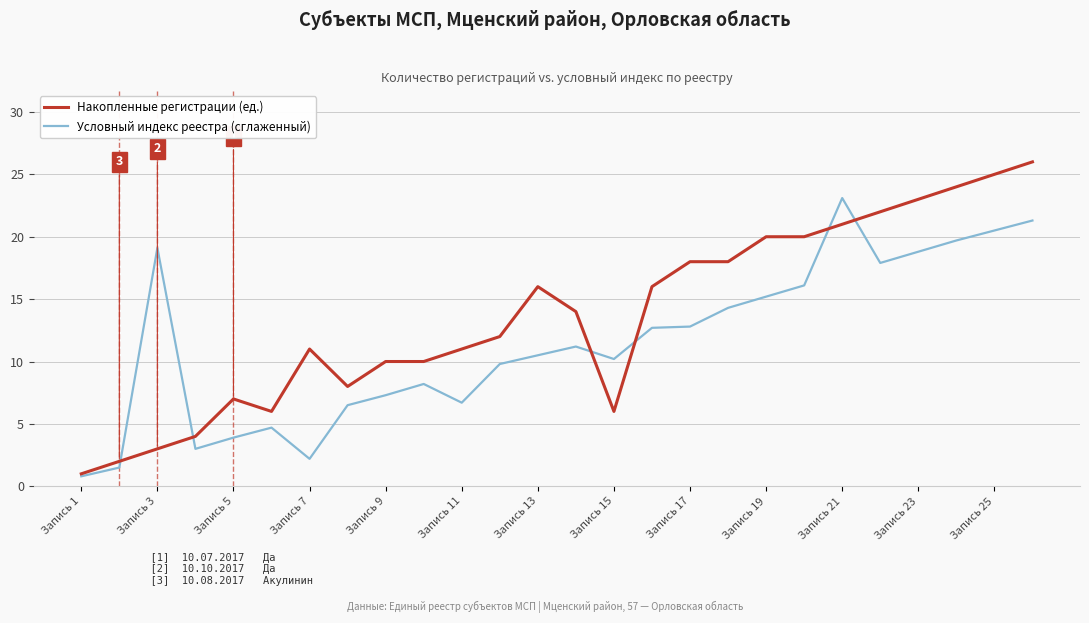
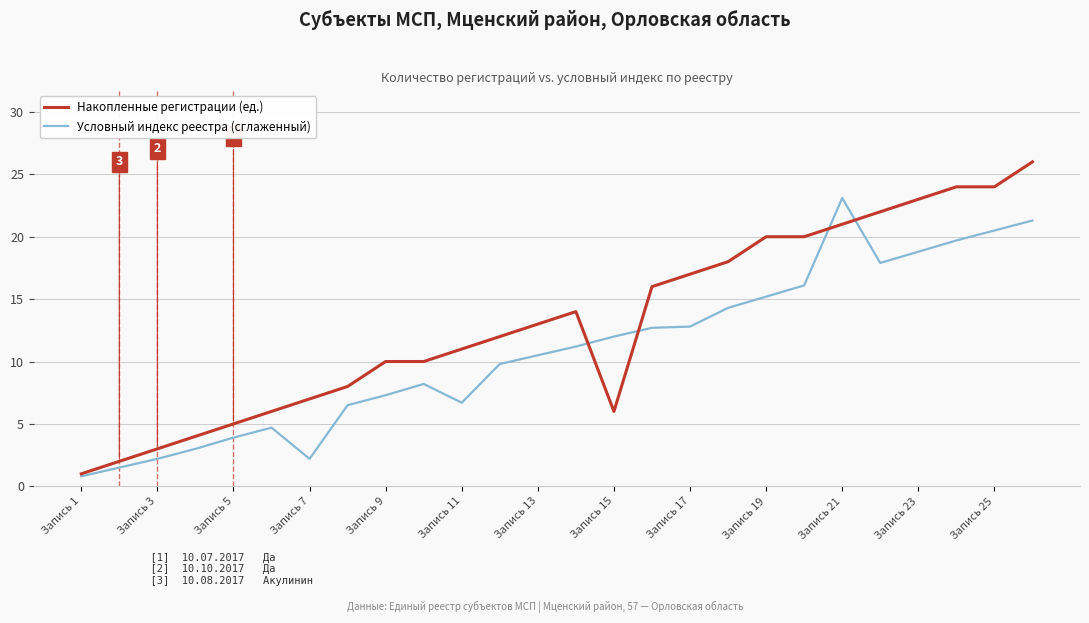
  {
    "Накопленные регистрации (ед.)": {
      "Запись 3": 3,
-     "Запись 5": 7,
-     "Запись 7": 11,
+     "Запись 5": 5,
+     "Запись 7": 7,
      "Запись 9": 10,
      "Запись 11": 11,
-     "Запись 13": 16,
+     "Запись 13": 13,
      "Запись 15": 6,
-     "Запись 17": 18,
+     "Запись 17": 17,
      "Запись 19": 20,
      "Запись 21": 21,
      "Запись 23": 23,
-     "Запись 25": 25
+     "Запись 25": 24
    },
    "Условный индекс реестра (сглаженный)": {
-     "Запись 3": 19.1,
+     "Запись 3": 2.2,
      "Запись 5": 3.9,
      "Запись 7": 2.2,
      "Запись 9": 7.3,
      "Запись 11": 6.7,
      "Запись 13": 10.5,
-     "Запись 15": 10.2,
+     "Запись 15": 12.0,
      "Запись 17": 12.8,
      "Запись 19": 15.2,
      "Запись 21": 23.1,
      "Запись 23": 18.8,
      "Запись 25": 20.5
    }
  }
